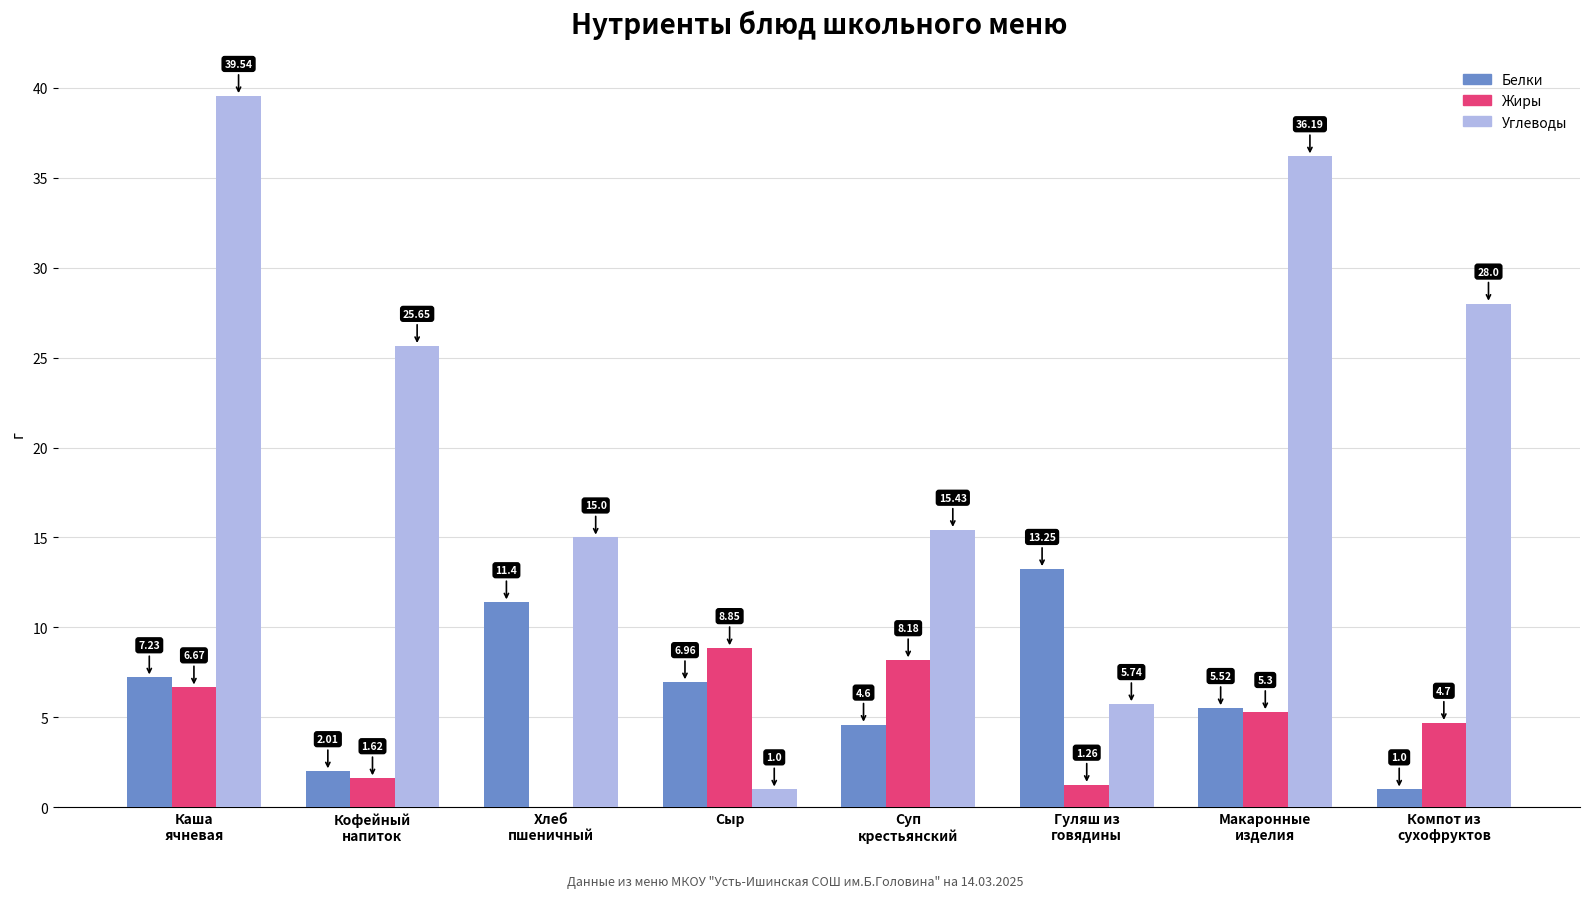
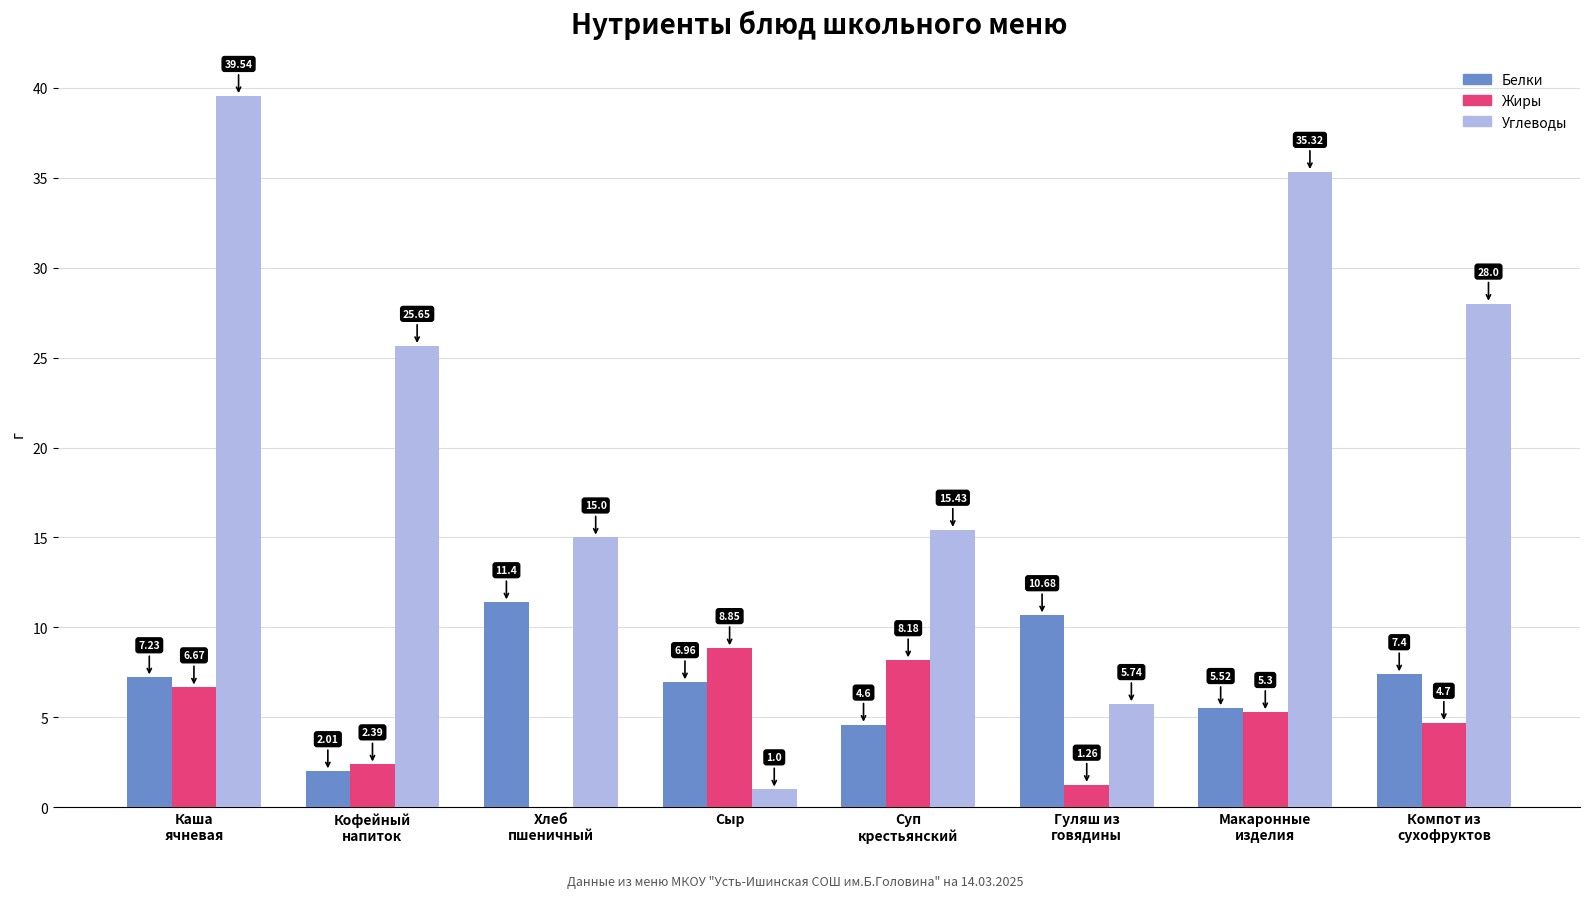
  {
    "Белки": {
-     "Гуляш из говядины": 13.3,
-     "Компот из сухофруктов": 1.0
+     "Гуляш из говядины": 10.7,
+     "Компот из сухофруктов": 7.4
    },
    "Жиры": {
-     "Кофейный напиток": 1.62
+     "Кофейный напиток": 2.39
    },
    "Углеводы": {
      "Каша ячневая": 39.5,
      "Кофейный напиток": 25.7,
      "Хлеб пшеничный": 15.0,
      "Суп крестьянский": 15.4,
-     "Макаронные изделия": 36.2,
+     "Макаронные изделия": 35.3,
      "Компот из сухофруктов": 28.0
    }
  }
